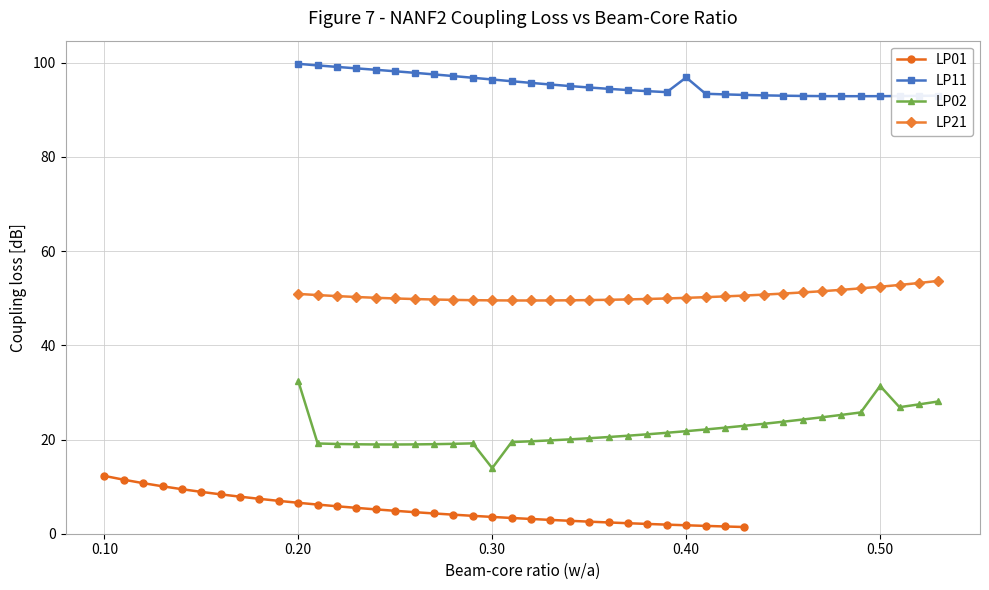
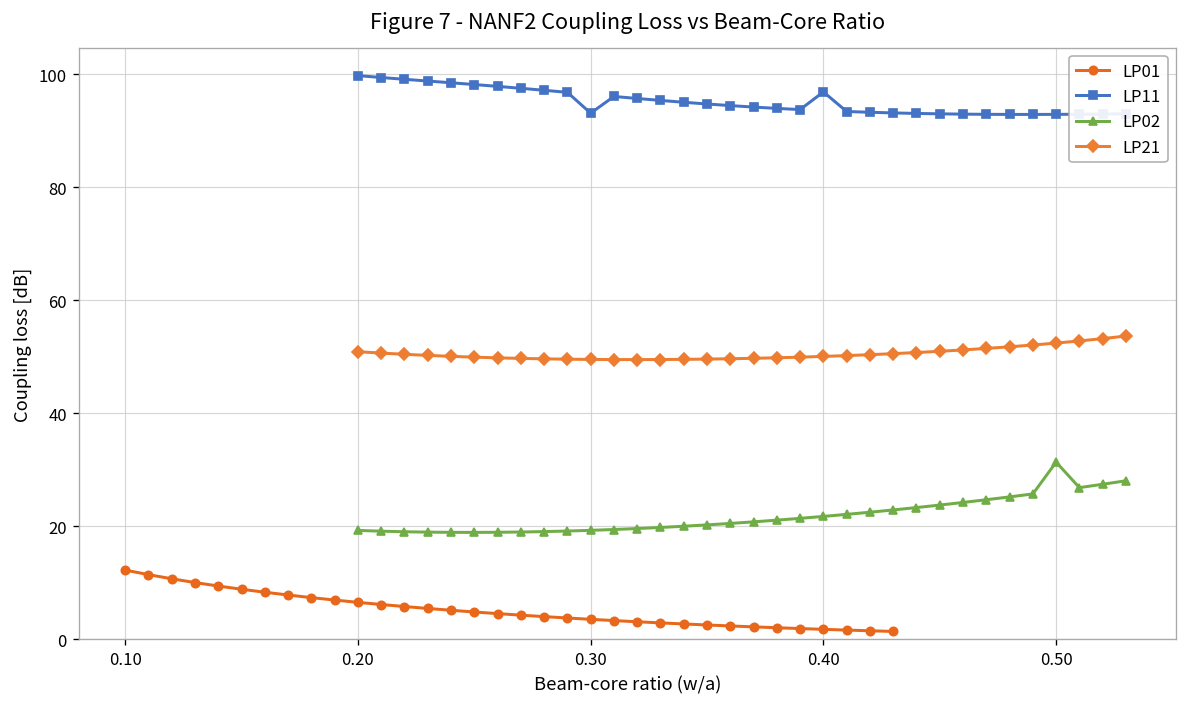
  {
    "LP11": {
      "0.20": 100,
-     "0.30": 96,
+     "0.30": 93,
      "0.40": 97,
      "0.50": 93
    },
    "LP02": {
-     "0.20": 32,
-     "0.30": 14,
+     "0.20": 19,
+     "0.30": 19,
      "0.40": 22,
      "0.50": 31
    }
  }
